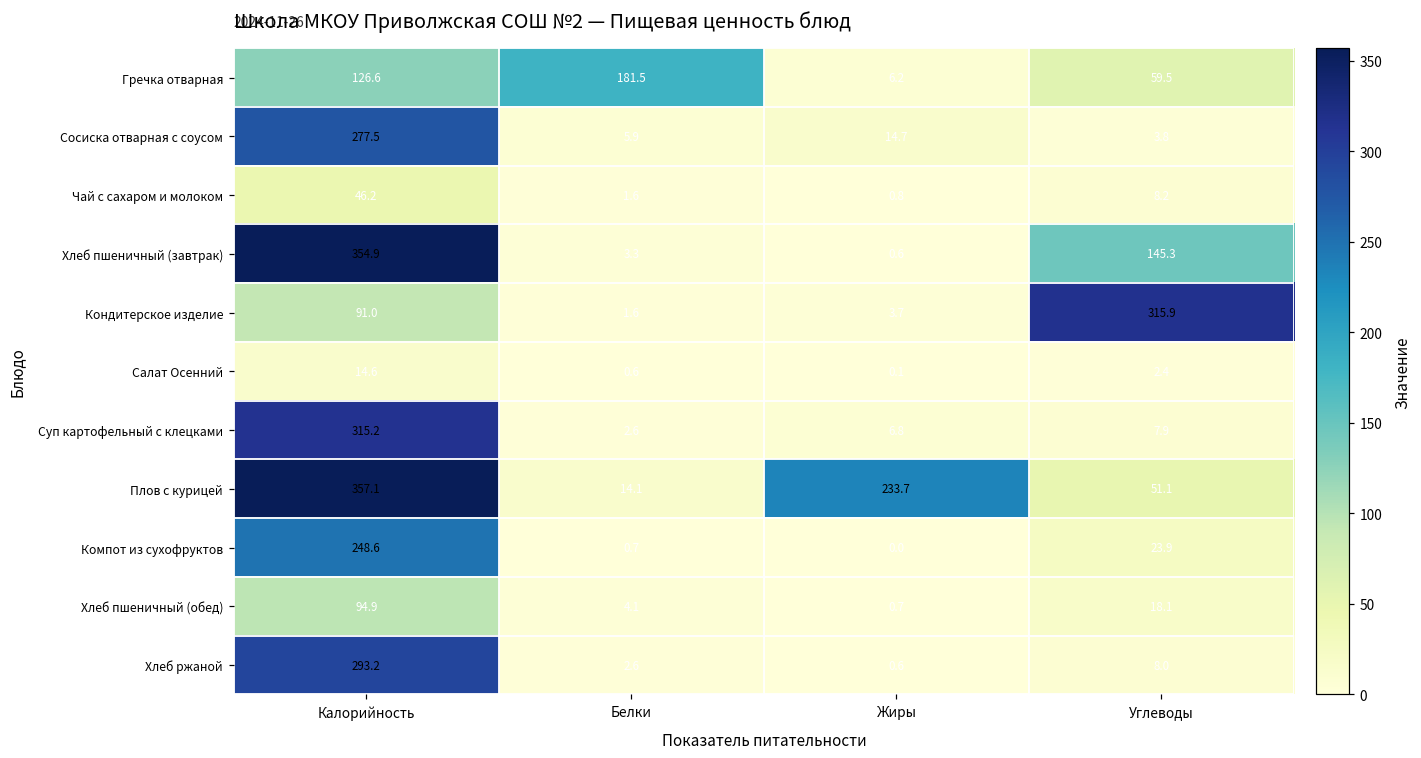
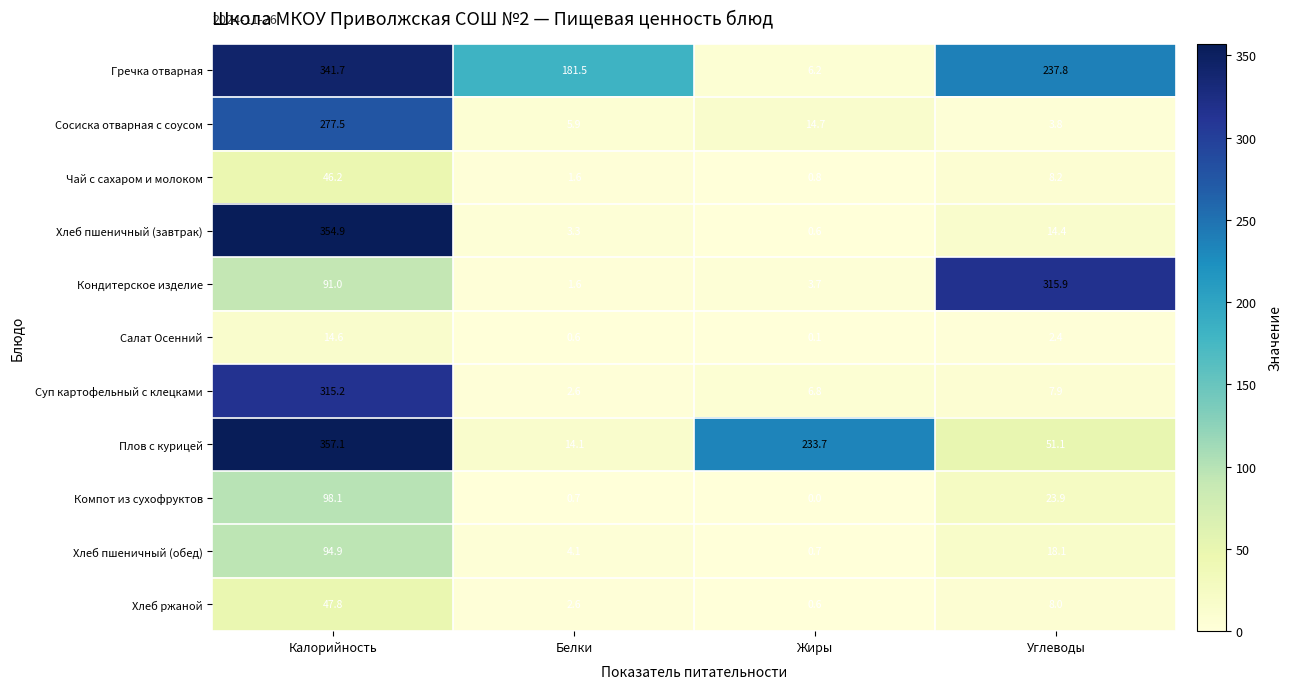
  {
    "Гречка отварная": {
-     "Калорийность": 126.6,
+     "Калорийность": 341.7,
      "Белки": 181.5,
-     "Углеводы": 59.5
+     "Углеводы": 237.8
    },
    "Сосиска отварная с соусом": {
      "Калорийность": 277.5,
      "Жиры": 14.7
    },
    "Чай с сахаром и молоком": {
      "Калорийность": 46.2
    },
    "Хлеб пшеничный (завтрак)": {
      "Калорийность": 354.9,
-     "Углеводы": 145.3
+     "Углеводы": 14.4
    },
    "Кондитерское изделие": {
      "Калорийность": 91.0,
      "Углеводы": 315.9
    },
    "Салат Осенний": {
      "Калорийность": 14.6
    },
    "Суп картофельный с клецками": {
      "Калорийность": 315.2
    },
    "Плов с курицей": {
      "Калорийность": 357.1,
      "Белки": 14.1,
      "Жиры": 233.7,
      "Углеводы": 51.1
    },
    "Компот из сухофруктов": {
-     "Калорийность": 248.6,
+     "Калорийность": 98.1,
      "Углеводы": 23.9
    },
    "Хлеб пшеничный (обед)": {
      "Калорийность": 94.9,
      "Углеводы": 18.1
    },
    "Хлеб ржаной": {
-     "Калорийность": 293.2
+     "Калорийность": 47.8
    }
  }
